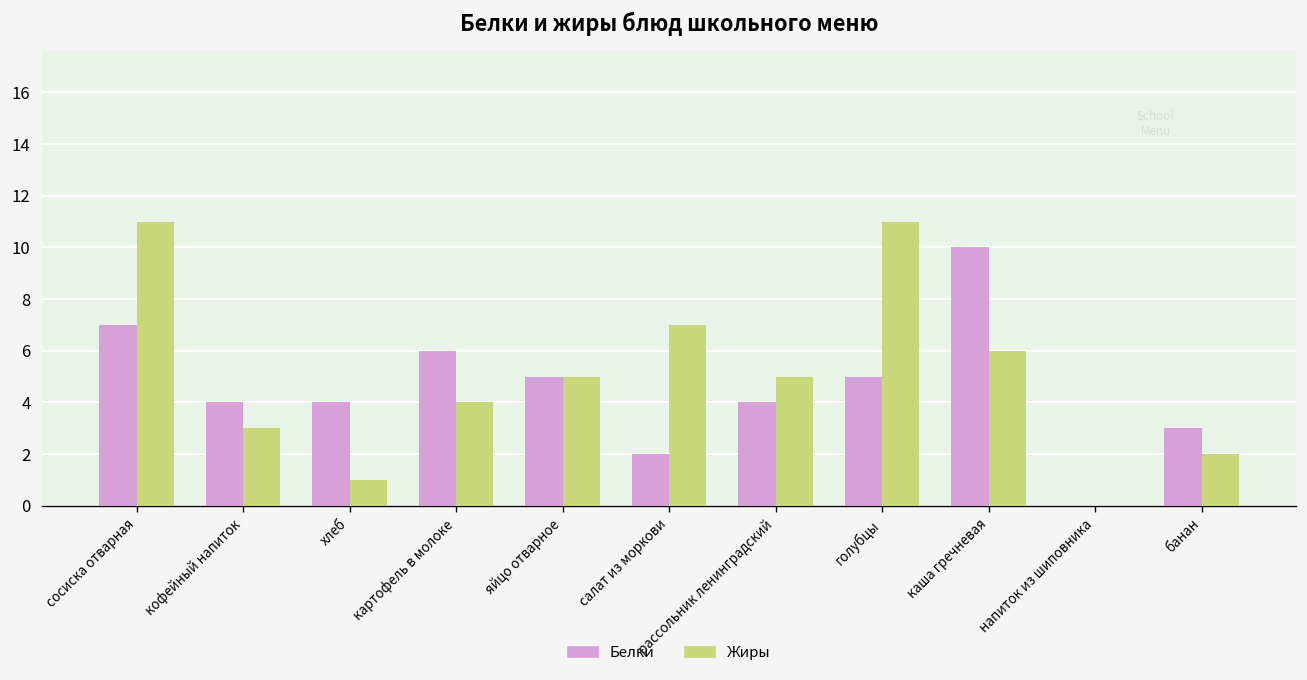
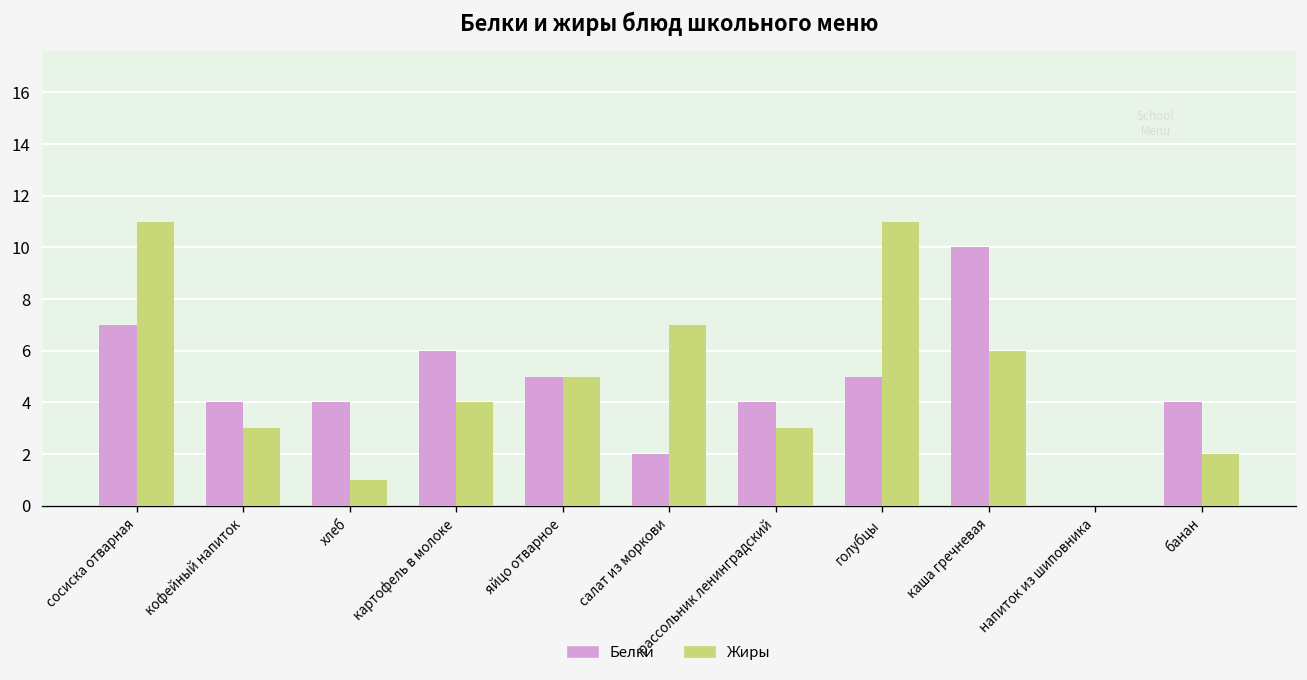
  {
    "Белки": {
      "сосиска отварная": 7,
      "кофейный напиток": 4,
      "хлеб": 4,
      "картофель в молоке": 6,
      "яйцо отварное": 5,
      "салат из моркови": 2,
      "рассольник ленинградский": 4,
      "голубцы": 5,
      "каша гречневая": 10,
      "напиток из шиповника": 0,
-     "банан": 3
+     "банан": 4
    },
    "Жиры": {
      "сосиска отварная": 11,
      "кофейный напиток": 3,
      "хлеб": 1,
      "картофель в молоке": 4,
      "яйцо отварное": 5,
      "салат из моркови": 7,
-     "рассольник ленинградский": 5,
+     "рассольник ленинградский": 3,
      "голубцы": 11,
      "каша гречневая": 6,
      "напиток из шиповника": 0,
      "банан": 2
    }
  }
